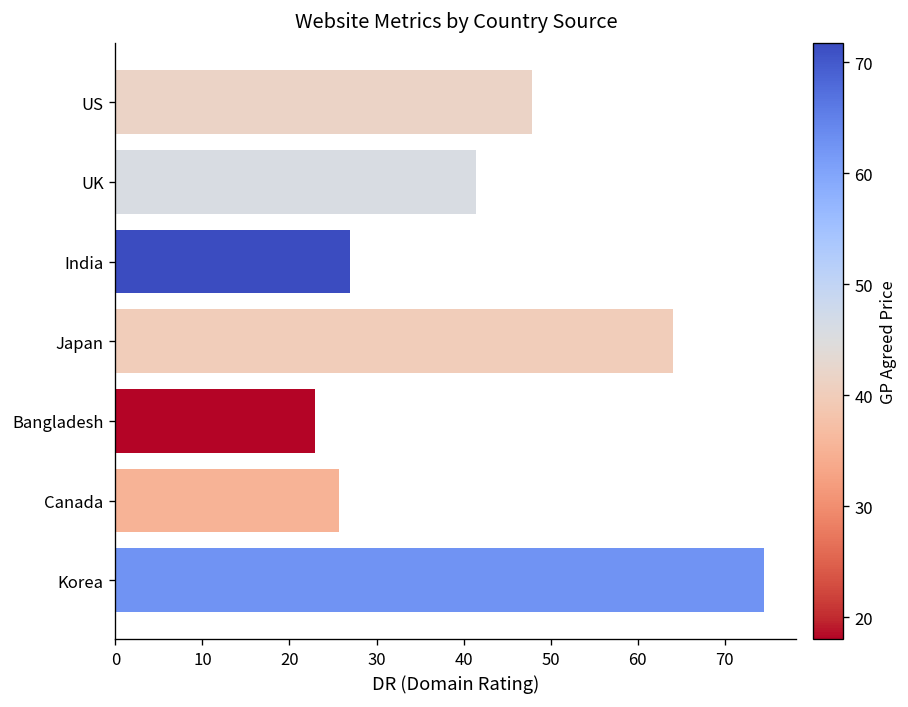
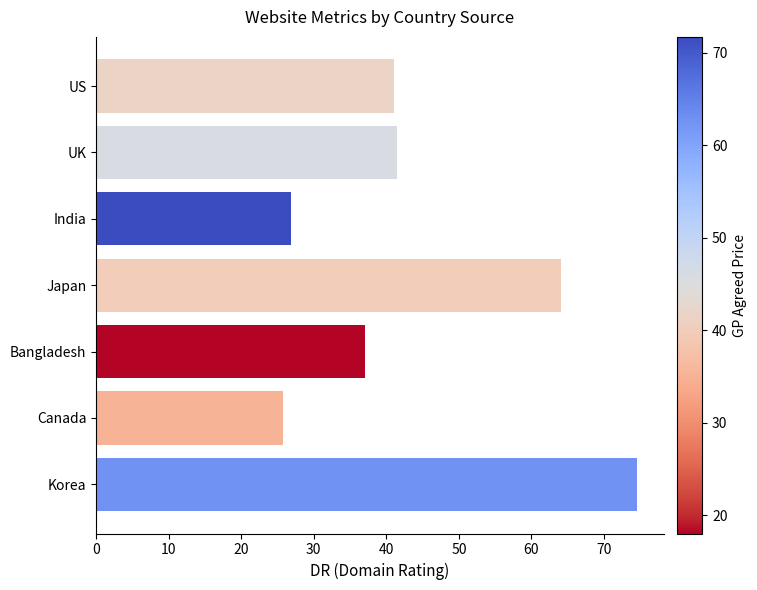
  {
-   "US": 48,
+   "US": 41,
    "UK": 41,
    "India": 27,
    "Japan": 64,
-   "Bangladesh": 23,
+   "Bangladesh": 37,
    "Canada": 26,
    "Korea": 75
  }
